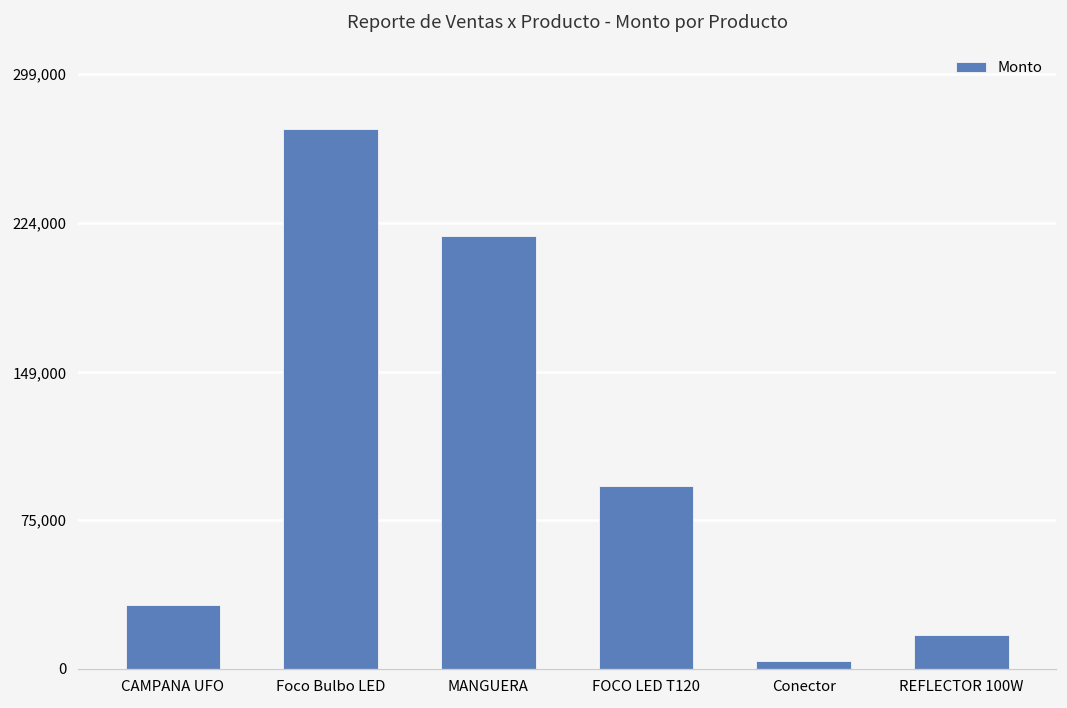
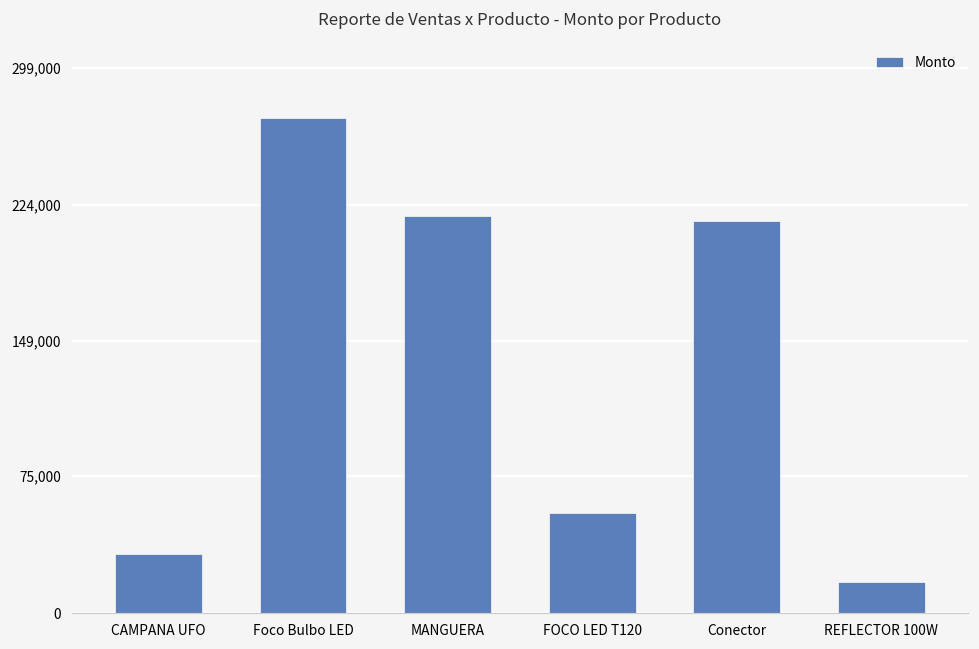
  {
    "CAMPANA UFO": "32,000",
    "Foco Bulbo LED": "272,000",
    "MANGUERA": "217,000",
-   "FOCO LED T120": "92,000",
-   "Conector": "4,000",
+   "FOCO LED T120": "55,000",
+   "Conector": "215,000",
    "REFLECTOR 100W": "17,000"
  }
